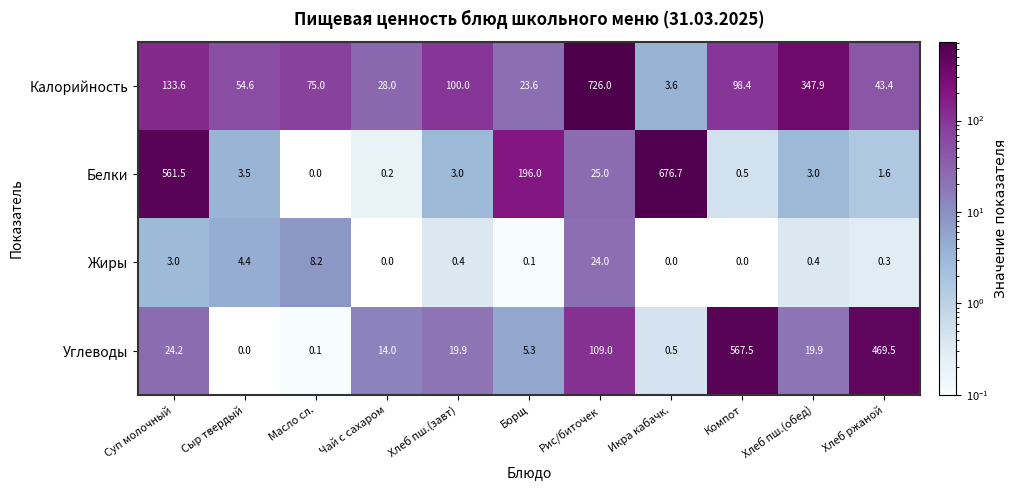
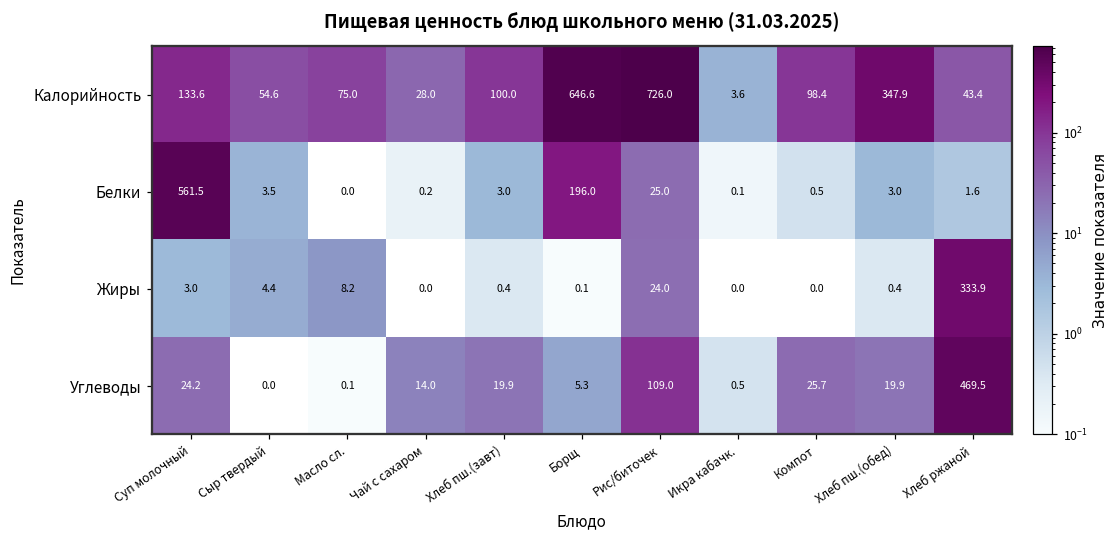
  {
    "Калорийность": {
      "Суп молочный": 133.6,
      "Сыр твердый": 54.6,
      "Масло сл.": 75.0,
      "Чай с сахаром": 28.0,
      "Хлеб пш.(завт)": 100.0,
-     "Борщ": 23.6,
+     "Борщ": 646.6,
      "Рис/биточек": 726.0,
      "Икра кабачк.": 3.6,
      "Компот": 98.4,
      "Хлеб пш.(обед)": 347.9,
      "Хлеб ржаной": 43.4
    },
    "Белки": {
      "Суп молочный": 561.5,
      "Сыр твердый": 3.5,
      "Масло сл.": 0.0,
      "Чай с сахаром": 0.2,
      "Хлеб пш.(завт)": 3.0,
      "Борщ": 196.0,
      "Рис/биточек": 25.0,
-     "Икра кабачк.": 676.7,
+     "Икра кабачк.": 0.1,
      "Компот": 0.5,
      "Хлеб пш.(обед)": 3.0,
      "Хлеб ржаной": 1.6
    },
    "Жиры": {
      "Суп молочный": 3.0,
      "Сыр твердый": 4.4,
      "Масло сл.": 8.2,
      "Чай с сахаром": 0.0,
      "Хлеб пш.(завт)": 0.4,
      "Борщ": 0.1,
      "Рис/биточек": 24.0,
      "Икра кабачк.": 0.0,
      "Компот": 0.0,
      "Хлеб пш.(обед)": 0.4,
-     "Хлеб ржаной": 0.3
+     "Хлеб ржаной": 333.9
    },
    "Углеводы": {
      "Суп молочный": 24.2,
      "Сыр твердый": 0.0,
      "Масло сл.": 0.1,
      "Чай с сахаром": 14.0,
      "Хлеб пш.(завт)": 19.9,
      "Борщ": 5.3,
      "Рис/биточек": 109.0,
      "Икра кабачк.": 0.5,
-     "Компот": 567.5,
+     "Компот": 25.7,
      "Хлеб пш.(обед)": 19.9,
      "Хлеб ржаной": 469.5
    }
  }
